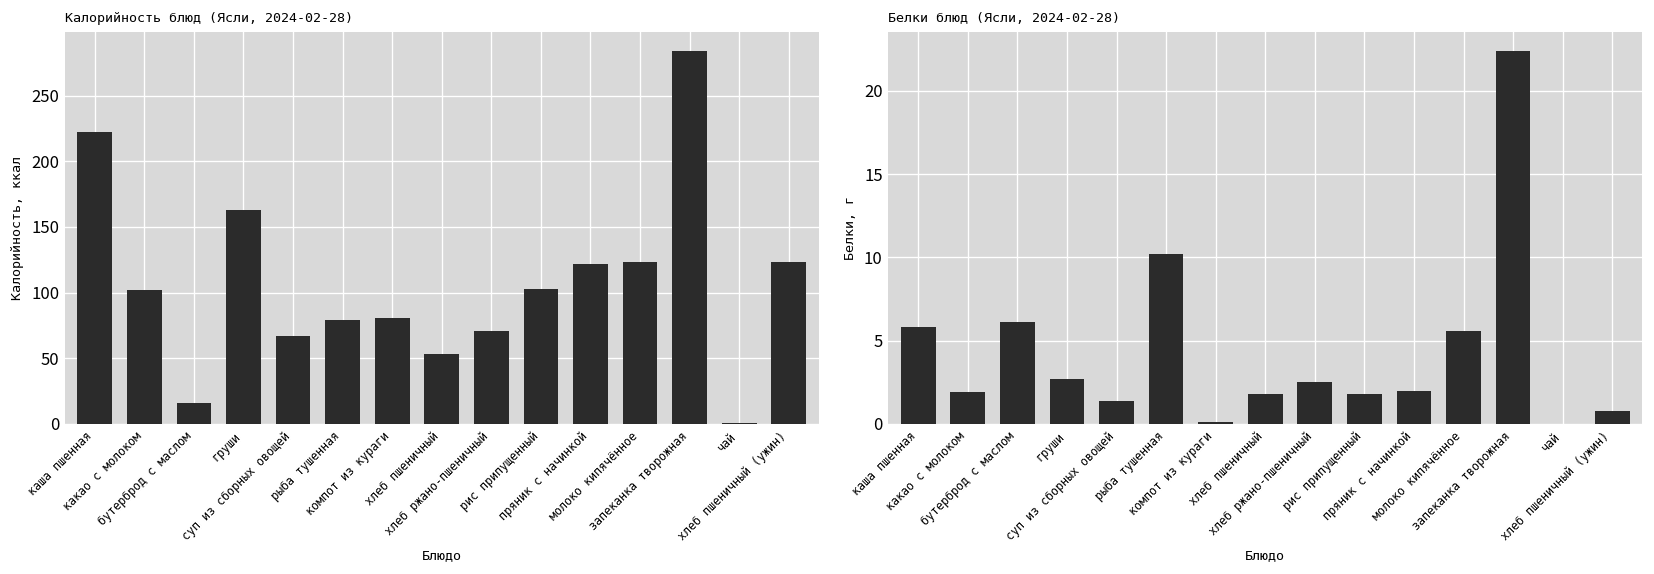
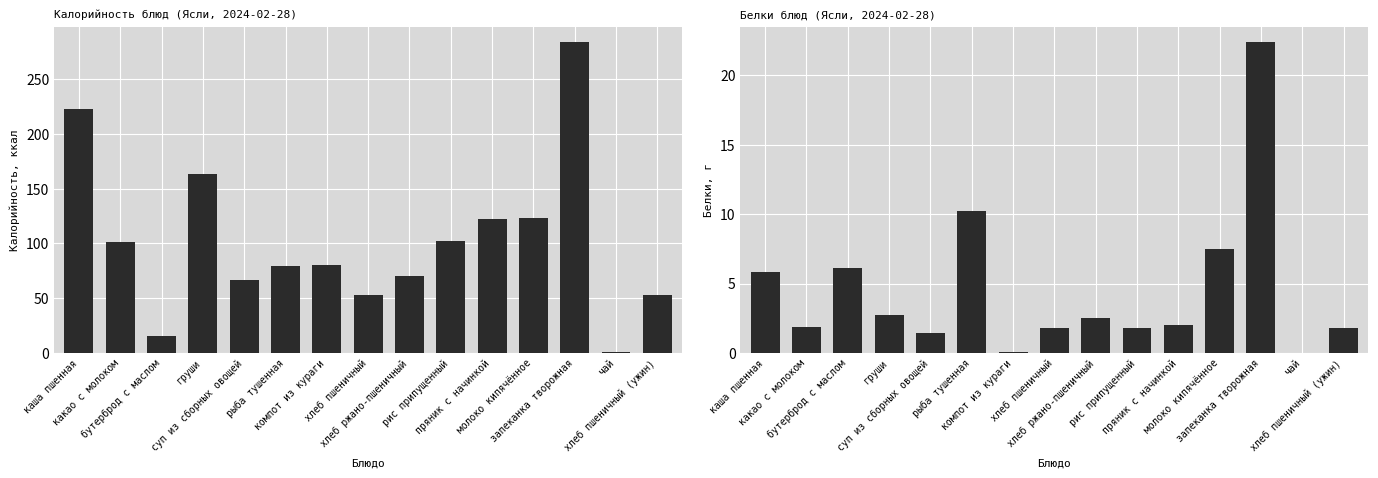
  {
    "Калорийность блюд (Ясли, 2024-02-28)": {
      "каша пшенная": 222,
      "какао с молоком": 102,
      "бутерброд с маслом": 16,
      "груши": 163,
      "суп из сборных овощей": 67,
      "рыба тушенная": 79,
      "компот из кураги": 80,
      "хлеб пшеничный": 53,
      "хлеб ржано-пшеничный": 70,
      "рис припущенный": 103,
      "пряник с начинкой": 122,
      "молоко кипячённое": 124,
      "запеканка творожная": 284,
-     "хлеб пшеничный (ужин)": 123
+     "хлеб пшеничный (ужин)": 53
    },
    "Белки блюд (Ясли, 2024-02-28)": {
      "каша пшенная": 5.8,
      "какао с молоком": 1.9,
      "бутерброд с маслом": 6.1,
      "груши": 2.7,
      "суп из сборных овощей": 1.4,
      "рыба тушенная": 10.2,
      "хлеб пшеничный": 1.8,
      "хлеб ржано-пшеничный": 2.5,
      "рис припущенный": 1.8,
      "пряник с начинкой": 2.0,
-     "молоко кипячённое": 5.6,
+     "молоко кипячённое": 7.5,
      "запеканка творожная": 22.4,
      "чай": 0.0,
-     "хлеб пшеничный (ужин)": 0.8
+     "хлеб пшеничный (ужин)": 1.8
    }
  }
